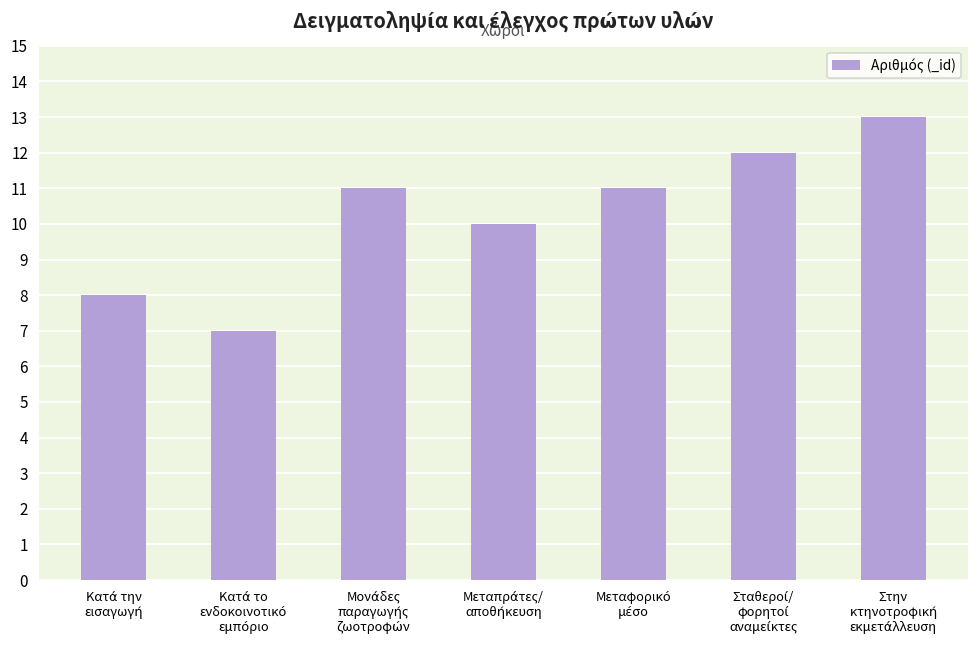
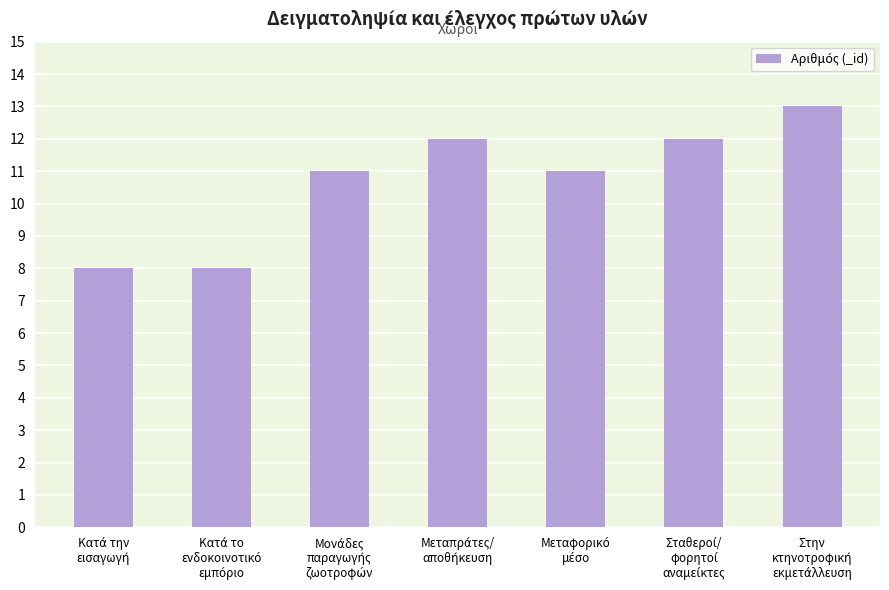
  {
    "Κατά την εισαγωγή": 8,
-   "Κατά το ενδοκοινοτικό εμπόριο": 7,
+   "Κατά το ενδοκοινοτικό εμπόριο": 8,
    "Μονάδες παραγωγής ζωοτροφών": 11,
-   "Μεταπράτες/ αποθήκευση": 10,
+   "Μεταπράτες/ αποθήκευση": 12,
    "Μεταφορικό μέσο": 11,
    "Σταθεροί/ φορητοί αναμείκτες": 12,
    "Στην κτηνοτροφική εκμετάλλευση": 13
  }
